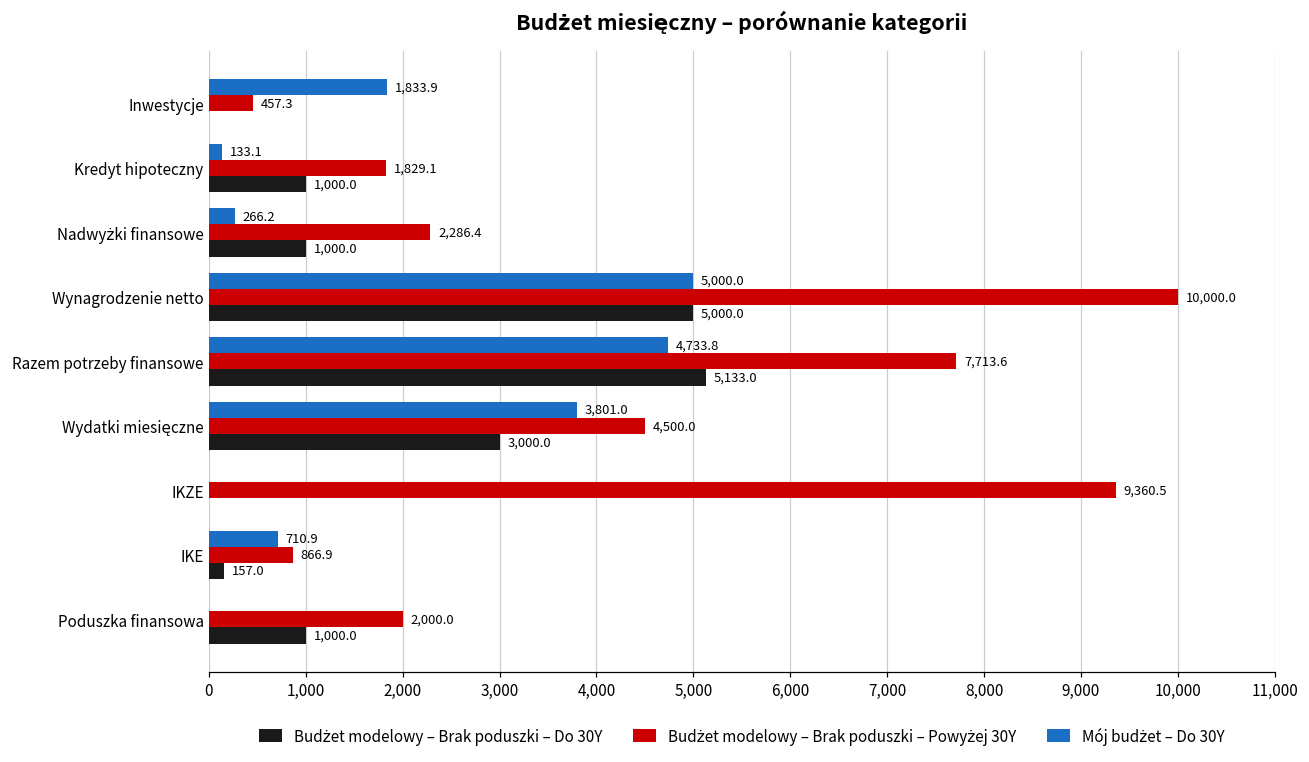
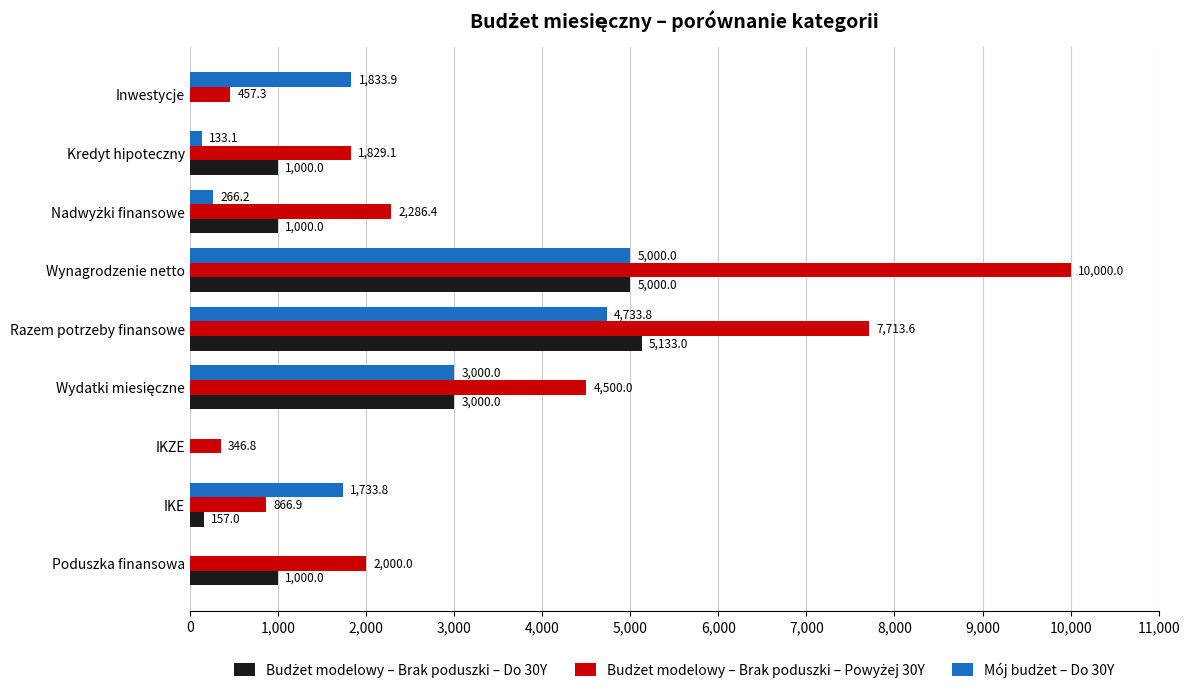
  {
    "Budżet modelowy – Brak poduszki – Do 30Y": {
      "Kredyt hipoteczny": "1,000.0",
      "Nadwyżki finansowe": "1,000.0",
      "Wynagrodzenie netto": "5,000.0",
      "Razem potrzeby finansowe": "5,133.0",
      "Wydatki miesięczne": "3,000.0",
      "IKE": "157.0",
      "Poduszka finansowa": "1,000.0"
    },
    "Budżet modelowy – Brak poduszki – Powyżej 30Y": {
      "Inwestycje": "457.3",
      "Kredyt hipoteczny": "1,829.1",
      "Nadwyżki finansowe": "2,286.4",
      "Wynagrodzenie netto": "10,000.0",
      "Razem potrzeby finansowe": "7,713.6",
      "Wydatki miesięczne": "4,500.0",
-     "IKZE": "9,360.5",
+     "IKZE": "346.8",
      "IKE": "866.9",
      "Poduszka finansowa": "2,000.0"
    },
    "Mój budżet – Do 30Y": {
      "Inwestycje": "1,833.9",
      "Kredyt hipoteczny": "133.1",
      "Nadwyżki finansowe": "266.2",
      "Wynagrodzenie netto": "5,000.0",
      "Razem potrzeby finansowe": "4,733.8",
-     "Wydatki miesięczne": "3,801.0",
-     "IKE": "710.9"
+     "Wydatki miesięczne": "3,000.0",
+     "IKE": "1,733.8"
    }
  }
